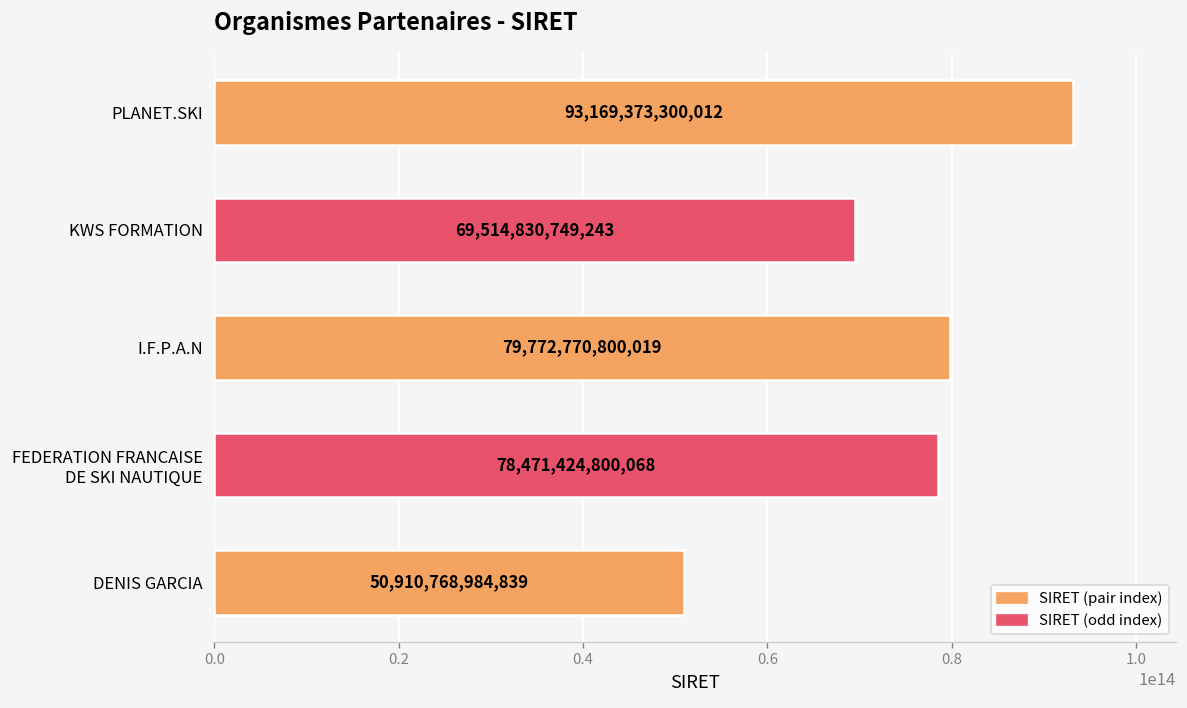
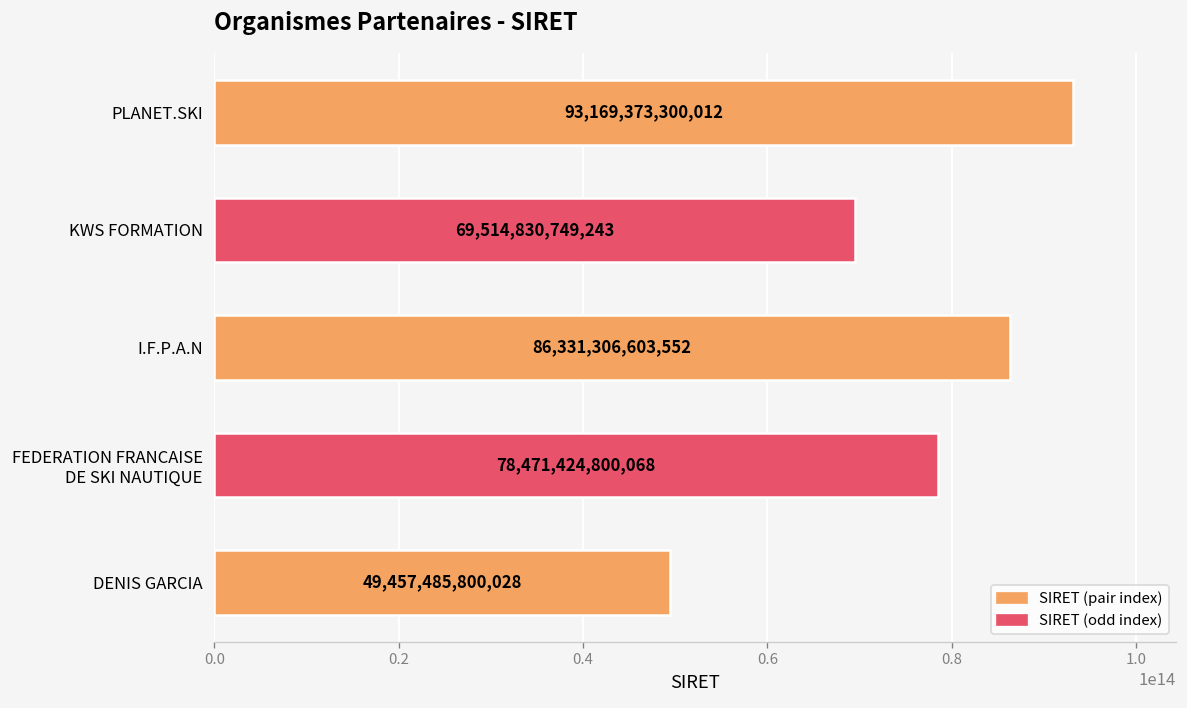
  {
    "PLANET.SKI": "93,169,373,300,012",
    "KWS FORMATION": "69,514,830,749,243",
-   "I.F.P.A.N": "79,772,770,800,019",
+   "I.F.P.A.N": "86,331,306,603,552",
    "FEDERATION FRANCAISE DE SKI NAUTIQUE": "78,471,424,800,068",
-   "DENIS GARCIA": "50,910,768,984,839"
+   "DENIS GARCIA": "49,457,485,800,028"
  }
